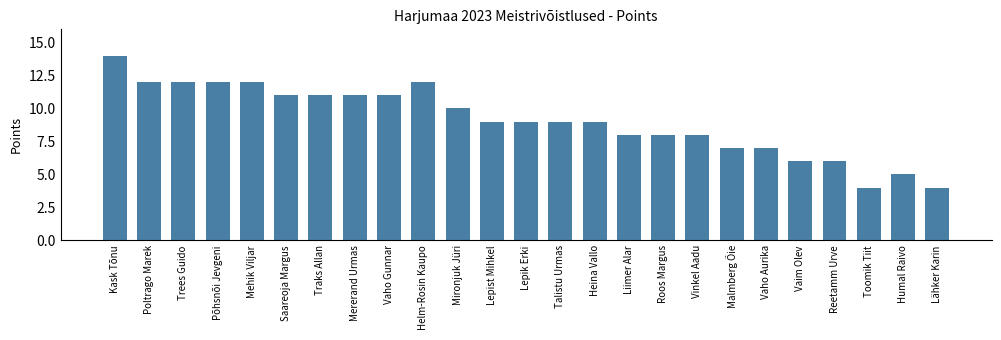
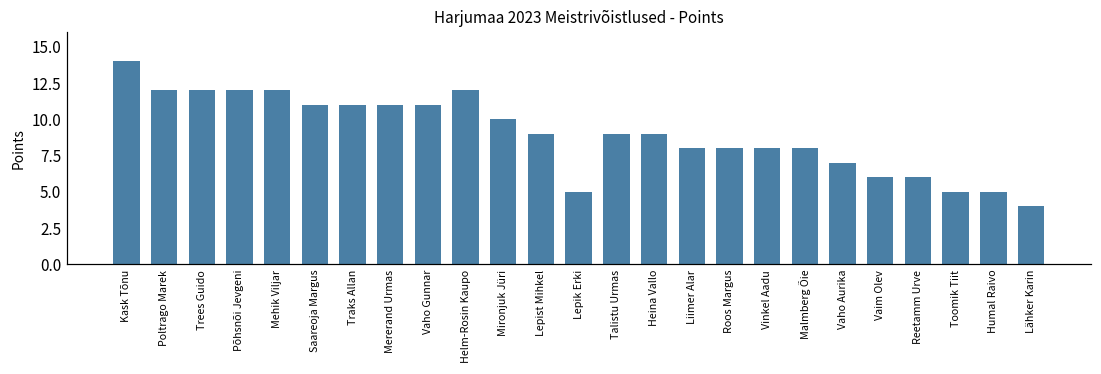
  {
    "Kask Tõnu": 14,
    "Poltrago Marek": 12,
    "Trees Guido": 12,
    "Põhsnõi Jevgeni": 12,
    "Mehik Viljar": 12,
    "Saareoja Margus": 11,
    "Traks Allan": 11,
    "Mererand Urmas": 11,
    "Vaho Gunnar": 11,
    "Helm-Rosin Kaupo": 12,
    "Mironjuk Jüri": 10,
    "Lepist Mihkel": 9,
-   "Lepik Erki": 9,
+   "Lepik Erki": 5,
    "Talistu Urmas": 9,
    "Heina Vallo": 9,
    "Liimer Alar": 8,
    "Roos Margus": 8,
    "Vinkel Aadu": 8,
-   "Malmberg Õie": 7,
+   "Malmberg Õie": 8,
    "Vaho Aurika": 7,
    "Vaim Olev": 6,
    "Reetamm Urve": 6,
-   "Toomik Tiit": 4,
+   "Toomik Tiit": 5,
    "Humal Raivo": 5,
    "Lähker Karin": 4
  }
